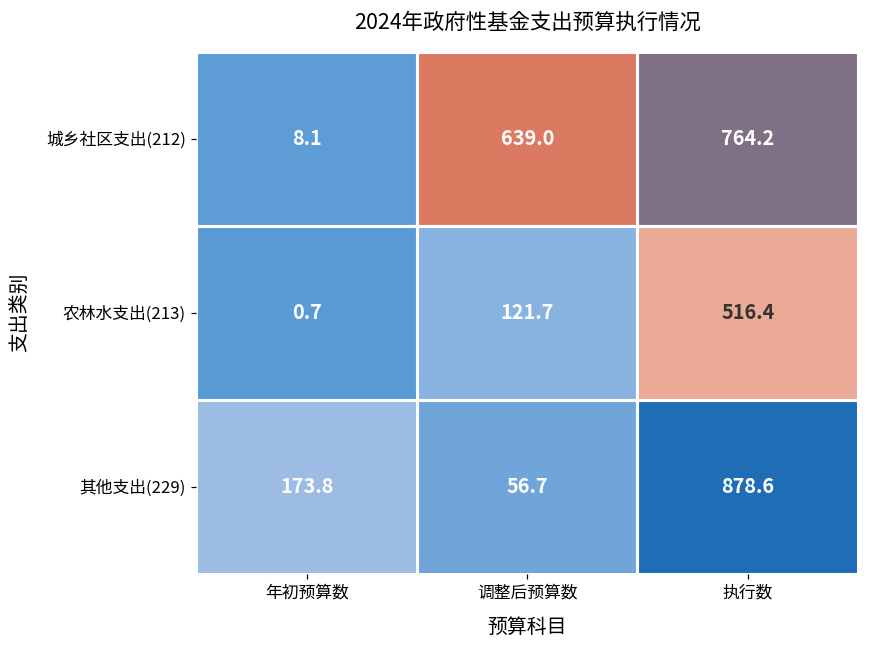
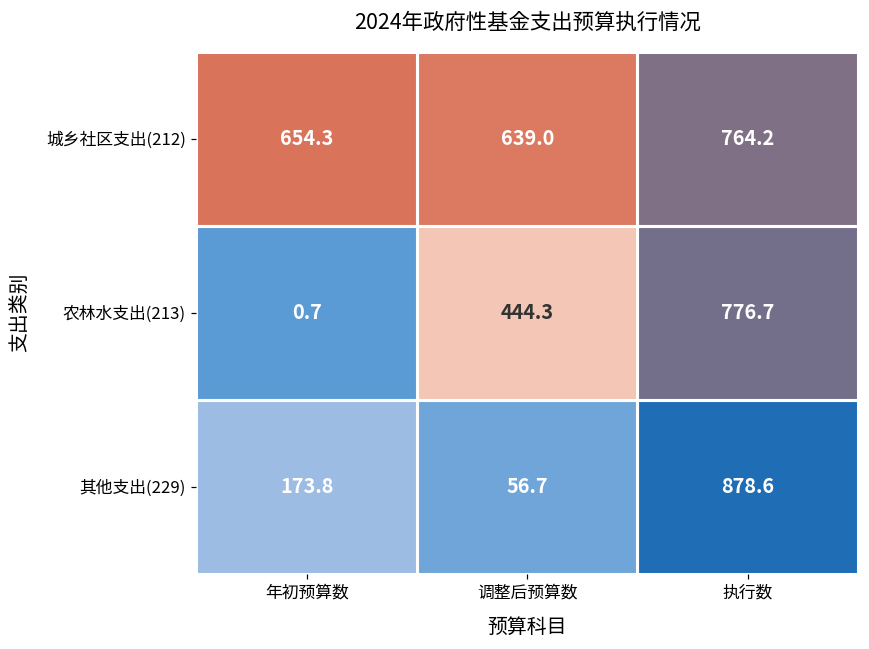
  {
    "城乡社区支出(212)": {
-     "年初预算数": 8.1,
+     "年初预算数": 654.3,
      "调整后预算数": 639.0,
      "执行数": 764.2
    },
    "农林水支出(213)": {
      "年初预算数": 0.7,
-     "调整后预算数": 121.7,
-     "执行数": 516.4
+     "调整后预算数": 444.3,
+     "执行数": 776.7
    },
    "其他支出(229)": {
      "年初预算数": 173.8,
      "调整后预算数": 56.7,
      "执行数": 878.6
    }
  }
